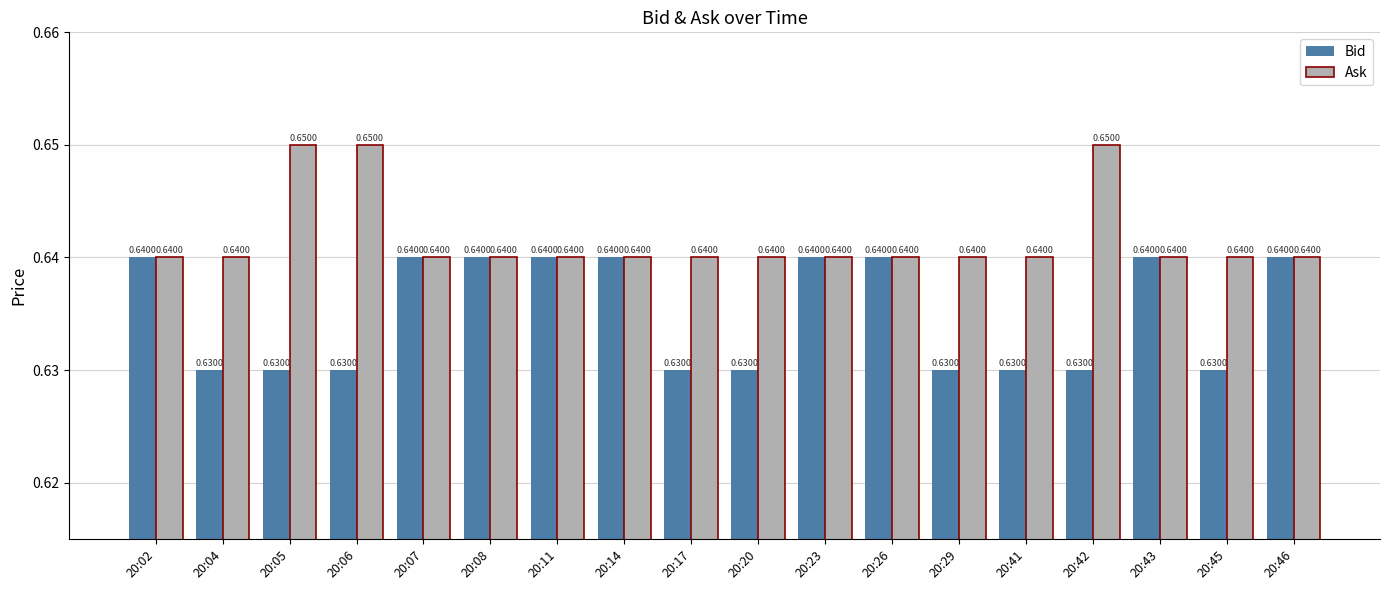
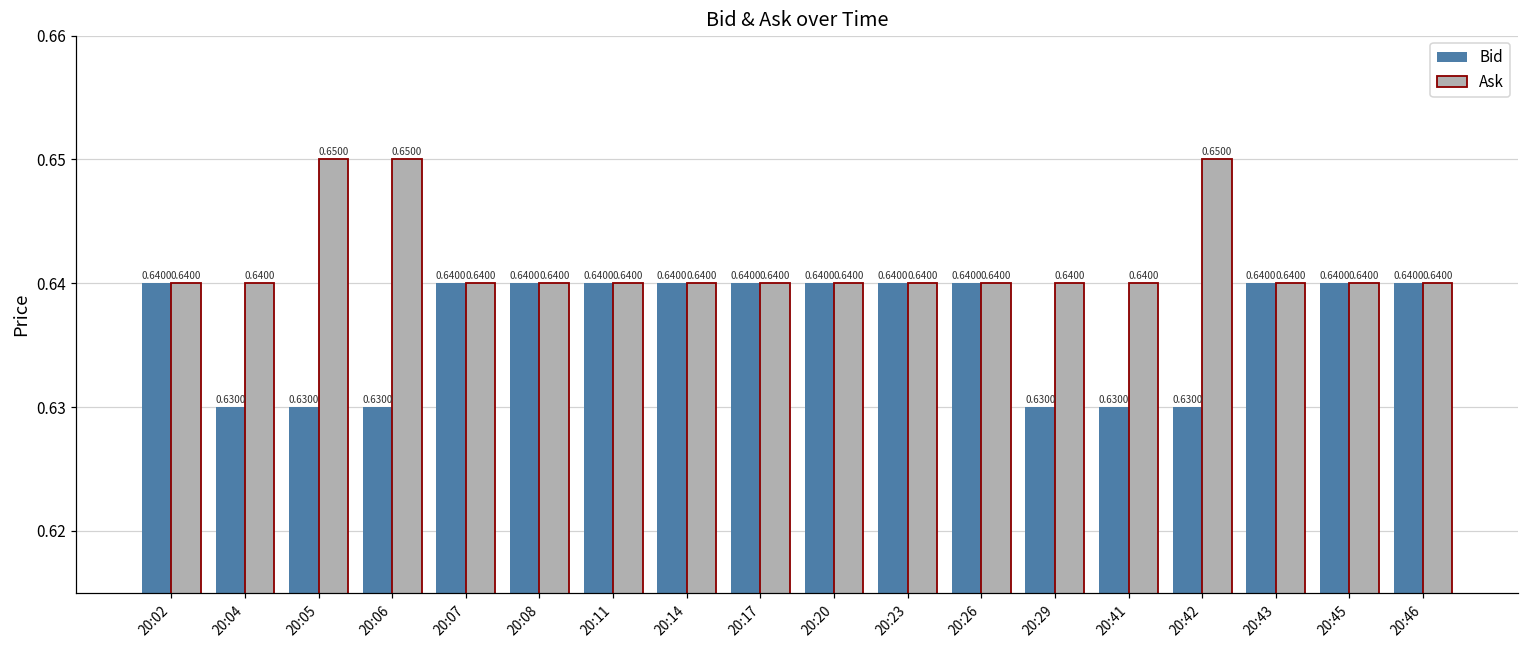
  {
    "Bid": {
      "20:02": 0.6400,
      "20:04": 0.6300,
      "20:05": 0.6300,
      "20:06": 0.6300,
      "20:07": 0.6400,
      "20:08": 0.6400,
      "20:11": 0.6400,
      "20:14": 0.6400,
-     "20:17": 0.6300,
-     "20:20": 0.6300,
+     "20:17": 0.6400,
+     "20:20": 0.6400,
      "20:23": 0.6400,
      "20:26": 0.6400,
      "20:29": 0.6300,
      "20:41": 0.6300,
      "20:42": 0.6300,
      "20:43": 0.6400,
-     "20:45": 0.6300,
+     "20:45": 0.6400,
      "20:46": 0.6400
    },
    "Ask": {
      "20:02": 0.6400,
      "20:04": 0.6400,
      "20:05": 0.6500,
      "20:06": 0.6500,
      "20:07": 0.6400,
      "20:08": 0.6400,
      "20:11": 0.6400,
      "20:14": 0.6400,
      "20:17": 0.6400,
      "20:20": 0.6400,
      "20:23": 0.6400,
      "20:26": 0.6400,
      "20:29": 0.6400,
      "20:41": 0.6400,
      "20:42": 0.6500,
      "20:43": 0.6400,
      "20:45": 0.6400,
      "20:46": 0.6400
    }
  }
